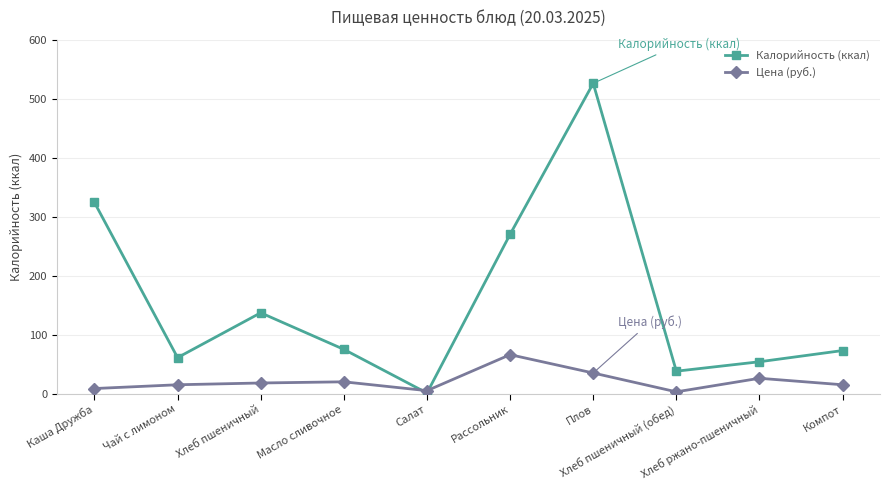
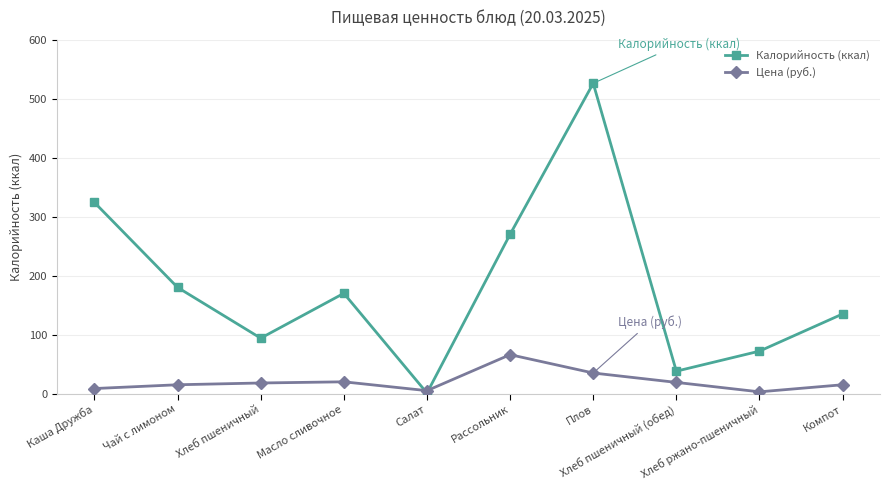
  {
    "Калорийность (ккал)": {
      "Каша Дружба": 320,
-     "Чай с лимоном": 60,
-     "Хлеб пшеничный": 140,
-     "Масло сливочное": 80,
+     "Чай с лимоном": 180,
+     "Хлеб пшеничный": 90,
+     "Масло сливочное": 170,
      "Рассольник": 270,
      "Плов": 530,
      "Хлеб пшеничный (обед)": 40,
-     "Хлеб ржано-пшеничный": 50,
-     "Компот": 70
+     "Хлеб ржано-пшеничный": 70,
+     "Компот": 140
    },
    "Цена (руб.)": {
      "Каша Дружба": 10,
      "Чай с лимоном": 20,
      "Хлеб пшеничный": 20,
      "Масло сливочное": 20,
      "Рассольник": 70,
      "Плов": 30,
-     "Хлеб пшеничный (обед)": 0,
-     "Хлеб ржано-пшеничный": 30,
+     "Хлеб пшеничный (обед)": 20,
+     "Хлеб ржано-пшеничный": 0,
      "Компот": 20
    }
  }
